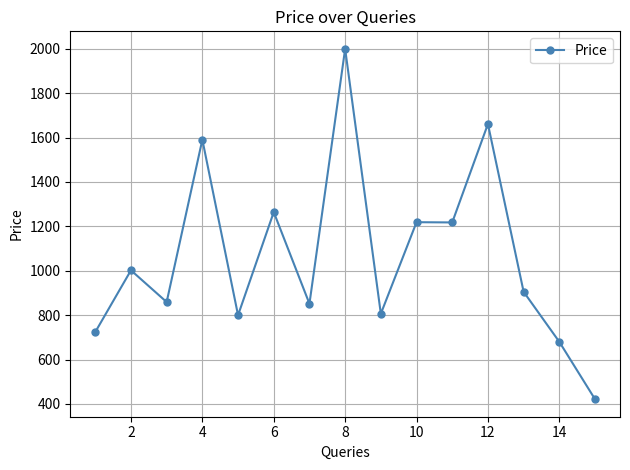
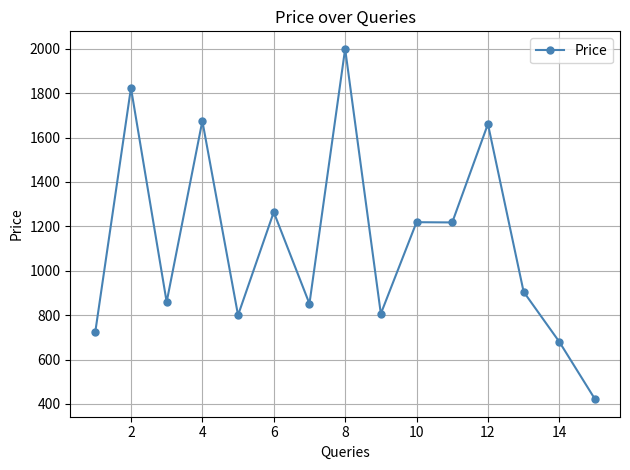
  {
-   "2": 1000,
-   "4": 1590,
+   "2": 1820,
+   "4": 1670,
    "6": 1260,
    "8": 2000,
    "10": 1220,
    "12": 1660,
    "14": 680
  }
